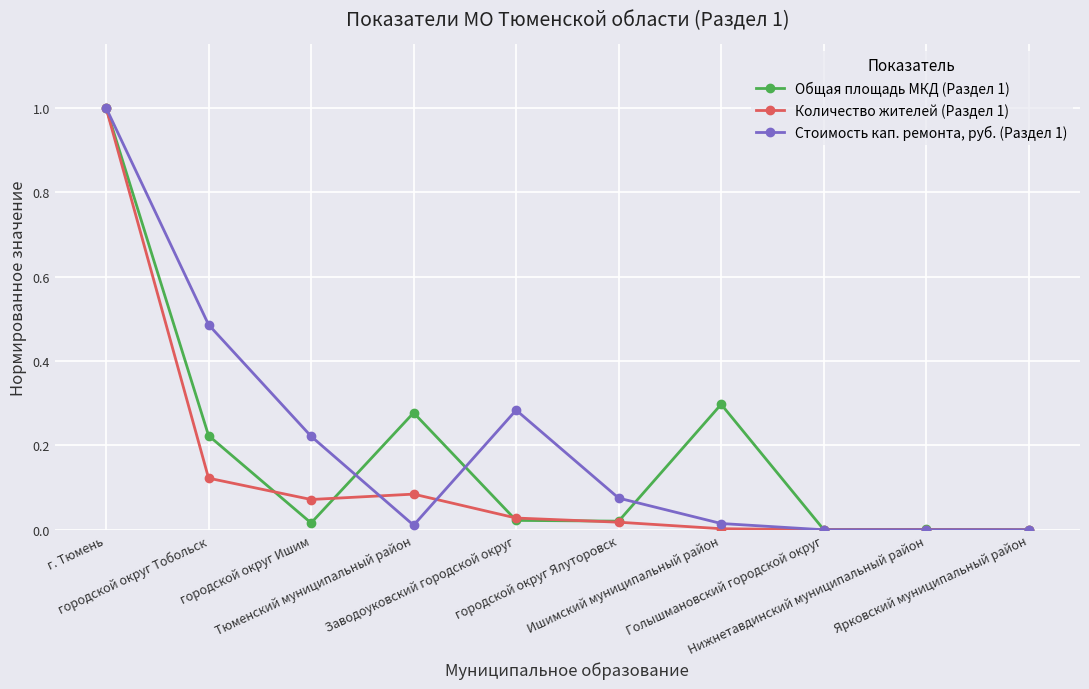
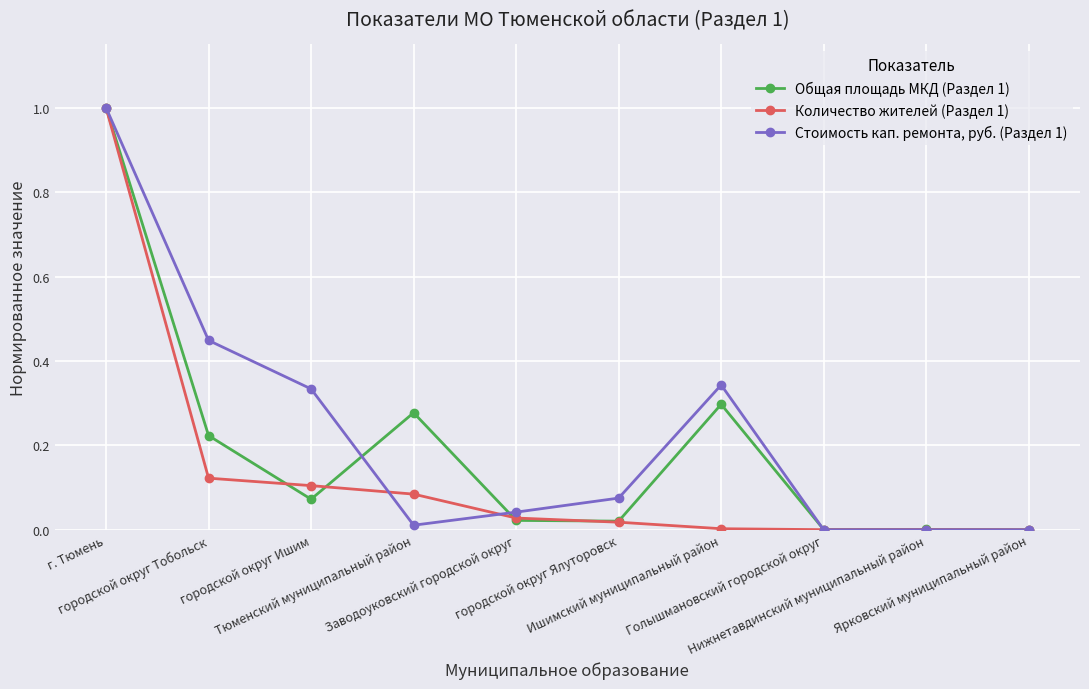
  {
    "Общая площадь МКД (Раздел 1)": {
      "городской округ Тобольск": 0.22,
-     "городской округ Ишим": 0.02,
+     "городской округ Ишим": 0.07,
      "Тюменский муниципальный район": 0.28,
      "Ишимский муниципальный район": 0.30
    },
    "Количество жителей (Раздел 1)": {
      "городской округ Тобольск": 0.12,
-     "городской округ Ишим": 0.07,
+     "городской округ Ишим": 0.10,
      "Тюменский муниципальный район": 0.08,
      "Ишимский муниципальный район": 0.00
    },
    "Стоимость кап. ремонта, руб. (Раздел 1)": {
-     "городской округ Тобольск": 0.49,
-     "городской округ Ишим": 0.22,
+     "городской округ Тобольск": 0.45,
+     "городской округ Ишим": 0.33,
      "Тюменский муниципальный район": 0.01,
-     "Заводоуковский городской округ": 0.28,
+     "Заводоуковский городской округ": 0.04,
      "городской округ Ялуторовск": 0.08,
-     "Ишимский муниципальный район": 0.01
+     "Ишимский муниципальный район": 0.34
    }
  }
